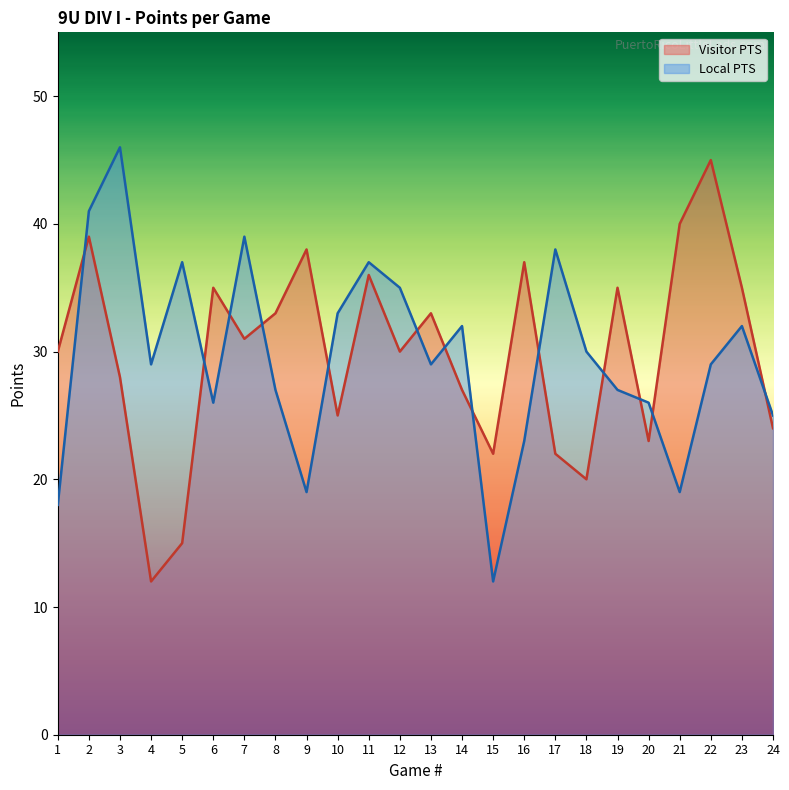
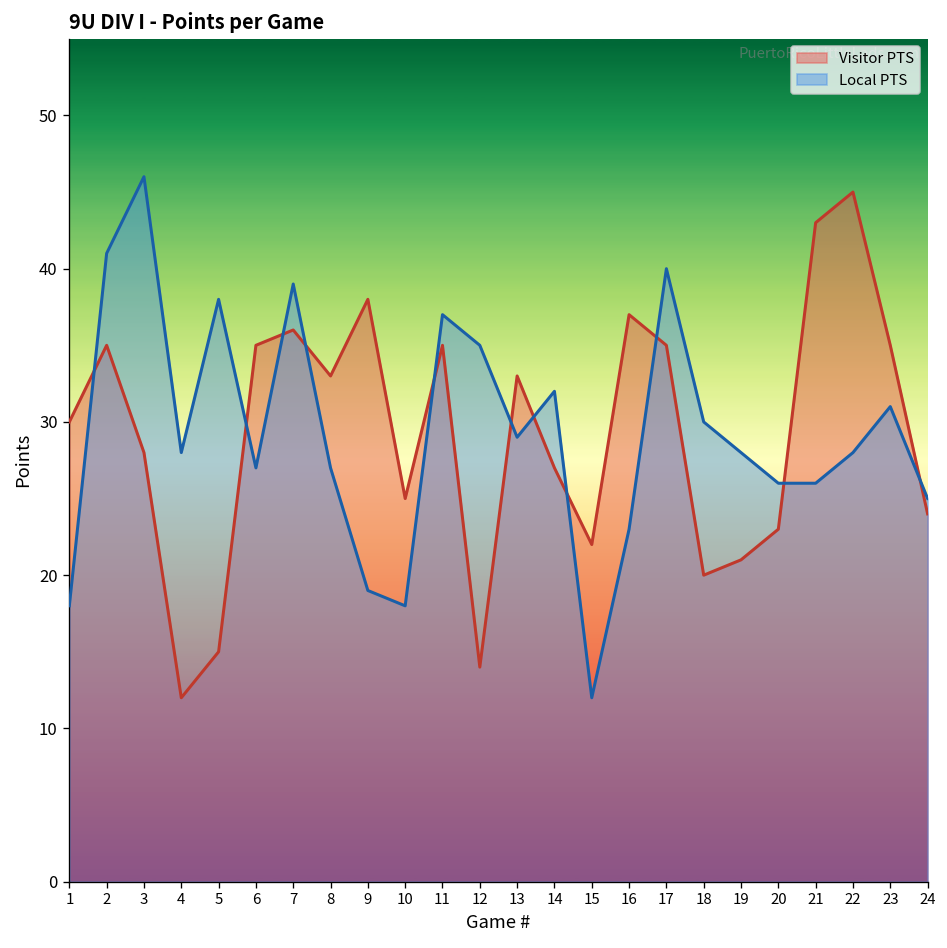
  {
    "Visitor PTS": {
      "1": 30,
-     "2": 39,
+     "2": 35,
      "3": 28,
      "4": 12,
      "5": 15,
      "6": 35,
-     "7": 31,
+     "7": 36,
      "8": 33,
      "9": 38,
      "10": 25,
-     "11": 36,
-     "12": 30,
+     "11": 35,
+     "12": 14,
      "13": 33,
      "14": 27,
      "15": 22,
      "16": 37,
-     "17": 22,
+     "17": 35,
      "18": 20,
-     "19": 35,
+     "19": 21,
      "20": 23,
-     "21": 40,
+     "21": 43,
      "22": 45,
      "23": 35,
      "24": 24
    },
    "Local PTS": {
      "1": 18,
      "2": 41,
      "3": 46,
-     "4": 29,
-     "5": 37,
-     "6": 26,
+     "4": 28,
+     "5": 38,
+     "6": 27,
      "7": 39,
      "8": 27,
      "9": 19,
-     "10": 33,
+     "10": 18,
      "11": 37,
      "12": 35,
      "13": 29,
      "14": 32,
      "15": 12,
      "16": 23,
-     "17": 38,
+     "17": 40,
      "18": 30,
-     "19": 27,
+     "19": 28,
      "20": 26,
-     "21": 19,
-     "22": 29,
-     "23": 32,
+     "21": 26,
+     "22": 28,
+     "23": 31,
      "24": 25
    }
  }
